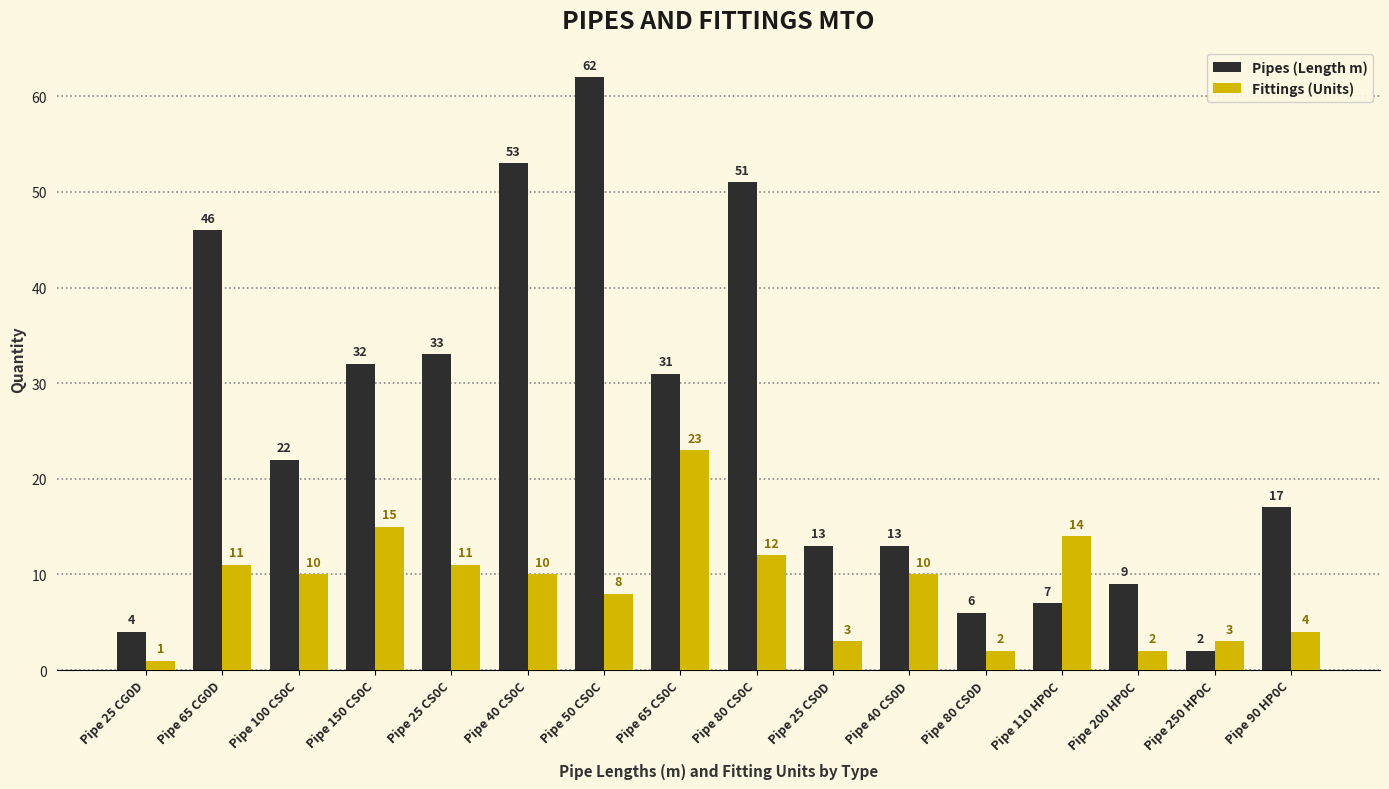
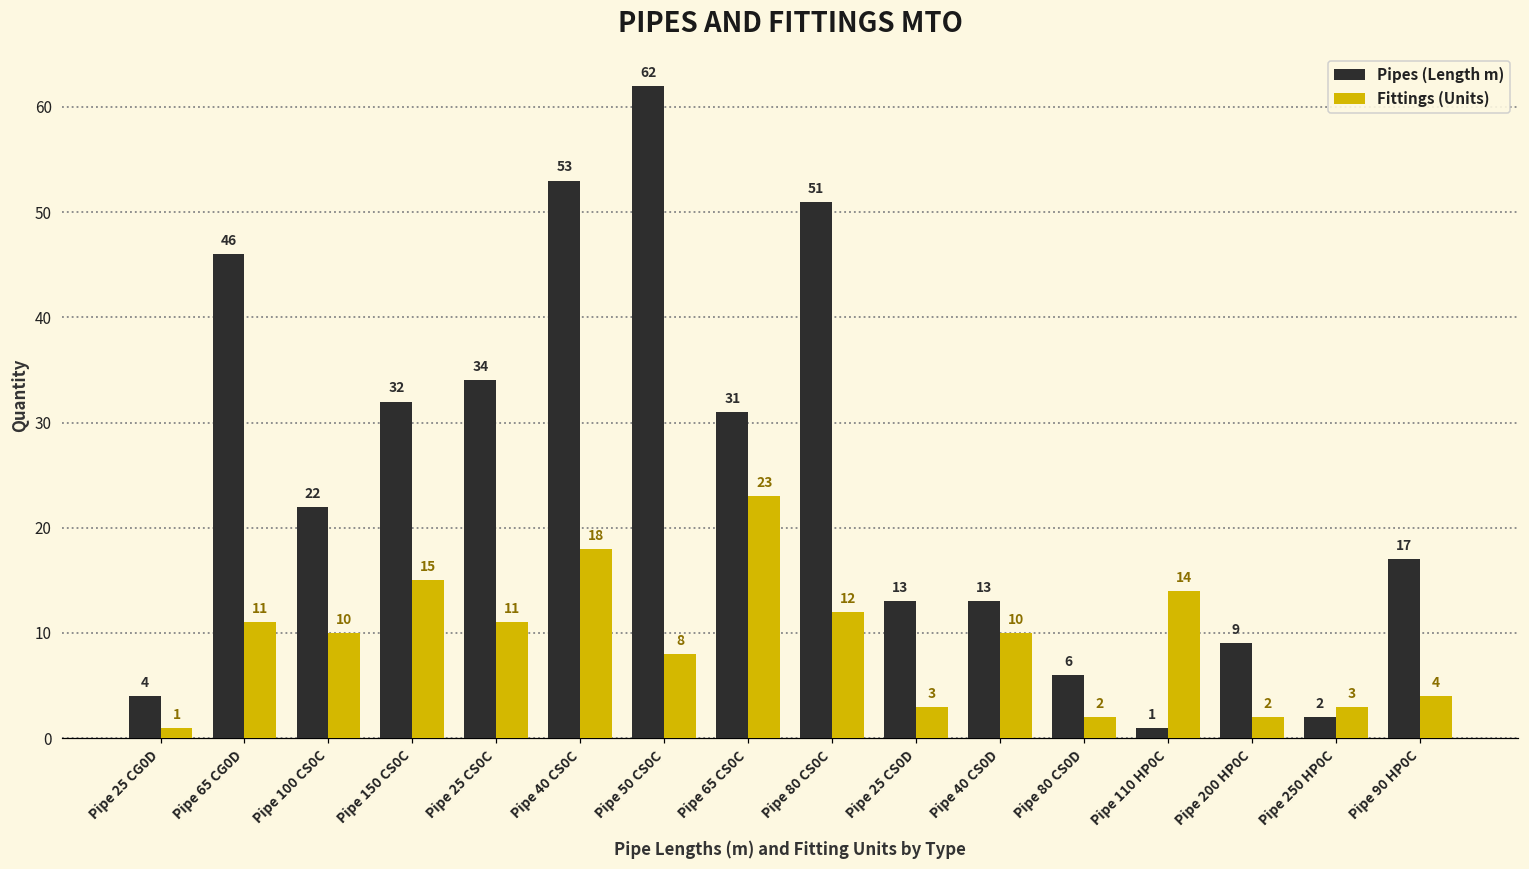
  {
    "Pipes (Length m)": {
      "Pipe 25 CG0D": 4,
      "Pipe 65 CG0D": 46,
      "Pipe 100 CS0C": 22,
      "Pipe 150 CS0C": 32,
-     "Pipe 25 CS0C": 33,
+     "Pipe 25 CS0C": 34,
      "Pipe 40 CS0C": 53,
      "Pipe 50 CS0C": 62,
      "Pipe 65 CS0C": 31,
      "Pipe 80 CS0C": 51,
      "Pipe 25 CS0D": 13,
      "Pipe 40 CS0D": 13,
      "Pipe 80 CS0D": 6,
-     "Pipe 110 HP0C": 7,
+     "Pipe 110 HP0C": 1,
      "Pipe 200 HP0C": 9,
      "Pipe 250 HP0C": 2,
      "Pipe 90 HP0C": 17
    },
    "Fittings (Units)": {
      "Pipe 25 CG0D": 1,
      "Pipe 65 CG0D": 11,
      "Pipe 100 CS0C": 10,
      "Pipe 150 CS0C": 15,
      "Pipe 25 CS0C": 11,
-     "Pipe 40 CS0C": 10,
+     "Pipe 40 CS0C": 18,
      "Pipe 50 CS0C": 8,
      "Pipe 65 CS0C": 23,
      "Pipe 80 CS0C": 12,
      "Pipe 25 CS0D": 3,
      "Pipe 40 CS0D": 10,
      "Pipe 80 CS0D": 2,
      "Pipe 110 HP0C": 14,
      "Pipe 200 HP0C": 2,
      "Pipe 250 HP0C": 3,
      "Pipe 90 HP0C": 4
    }
  }
